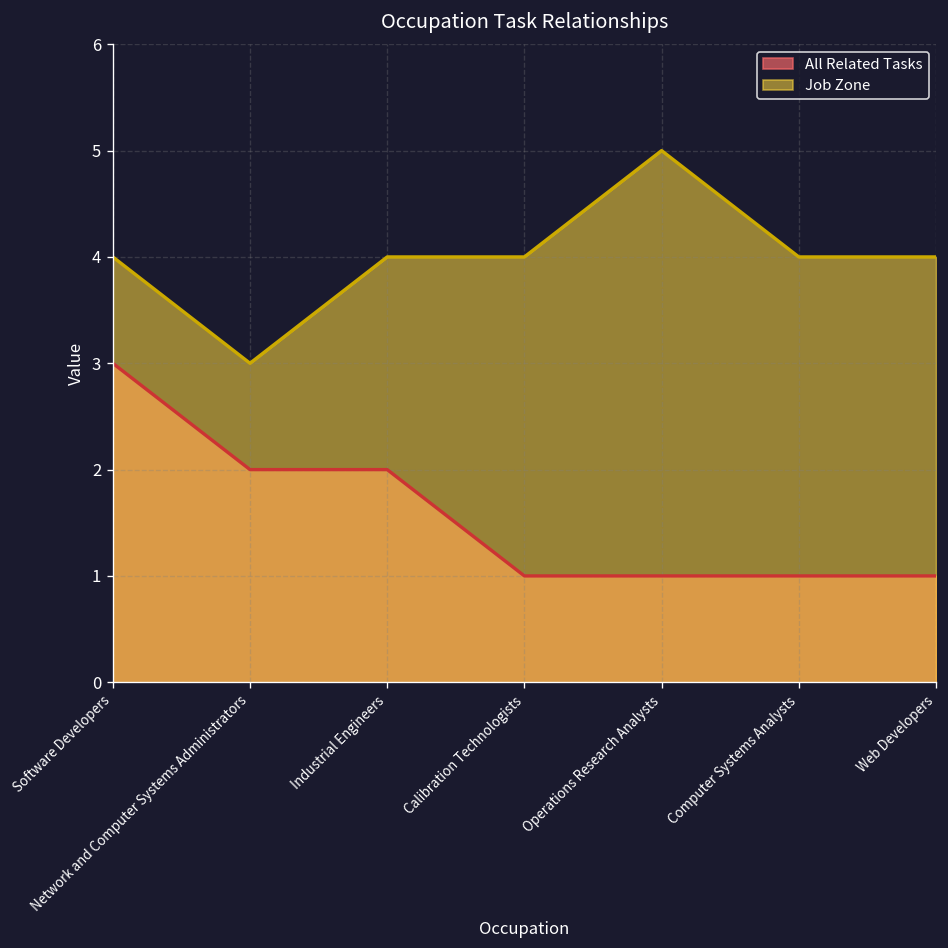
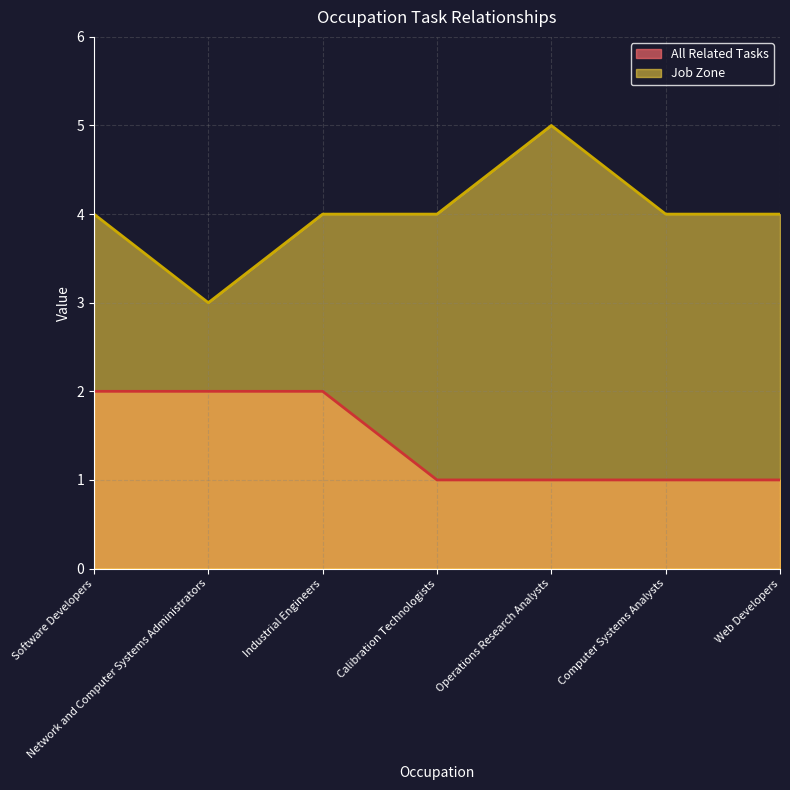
  {
    "All Related Tasks": {
-     "Software Developers": 3,
+     "Software Developers": 2,
      "Network and Computer Systems Administrators": 2,
      "Industrial Engineers": 2,
      "Calibration Technologists": 1,
      "Operations Research Analysts": 1,
      "Computer Systems Analysts": 1,
      "Web Developers": 1
    },
    "Job Zone": {
      "Software Developers": 4,
      "Network and Computer Systems Administrators": 3,
      "Industrial Engineers": 4,
      "Calibration Technologists": 4,
      "Operations Research Analysts": 5,
      "Computer Systems Analysts": 4,
      "Web Developers": 4
    }
  }
